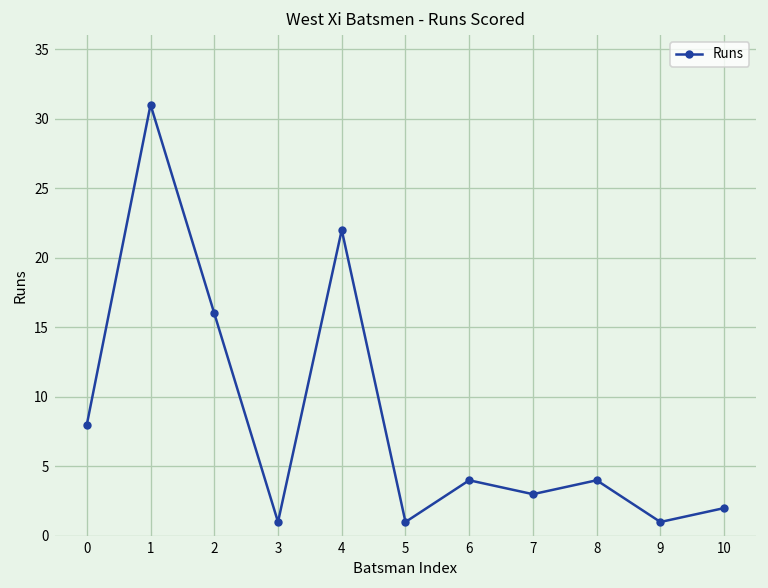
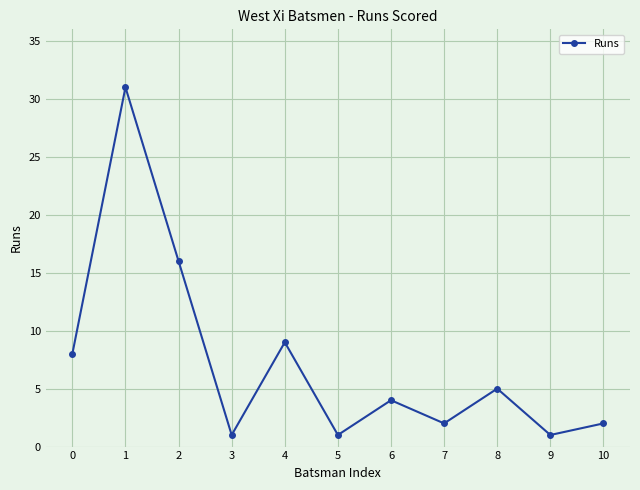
  {
    "0": 8,
    "1": 31,
    "2": 16,
    "3": 1,
-   "4": 22,
+   "4": 9,
    "5": 1,
    "6": 4,
-   "7": 3,
-   "8": 4,
+   "7": 2,
+   "8": 5,
    "9": 1,
    "10": 2
  }
